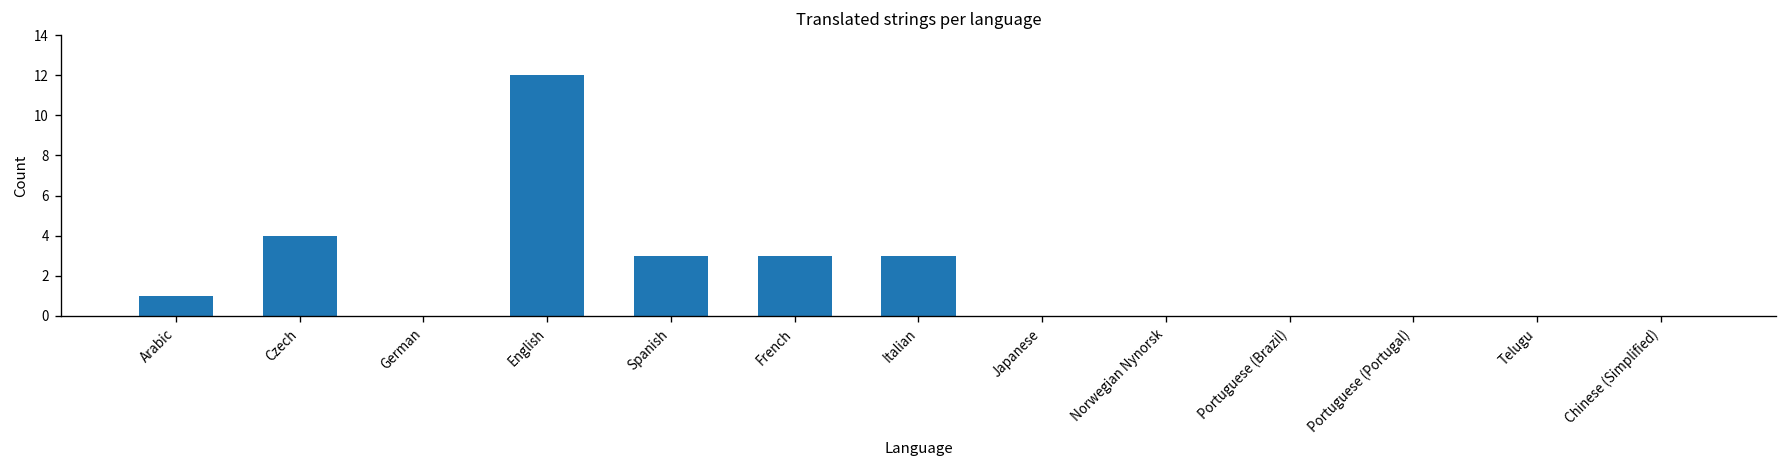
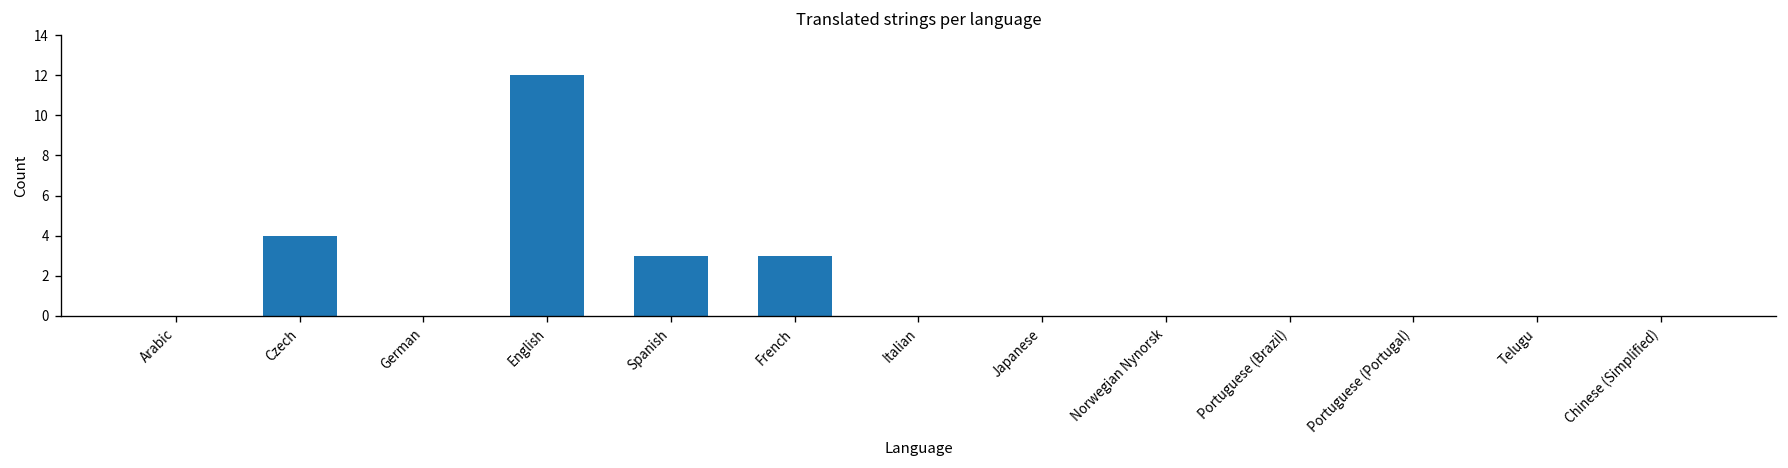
  {
-   "Arabic": 1,
+   "Arabic": 0,
    "Czech": 4,
    "German": 0,
    "English": 12,
    "Spanish": 3,
    "French": 3,
-   "Italian": 3,
+   "Italian": 0,
    "Japanese": 0,
    "Norwegian Nynorsk": 0,
    "Portuguese (Brazil)": 0,
    "Portuguese (Portugal)": 0,
    "Telugu": 0,
    "Chinese (Simplified)": 0
  }
